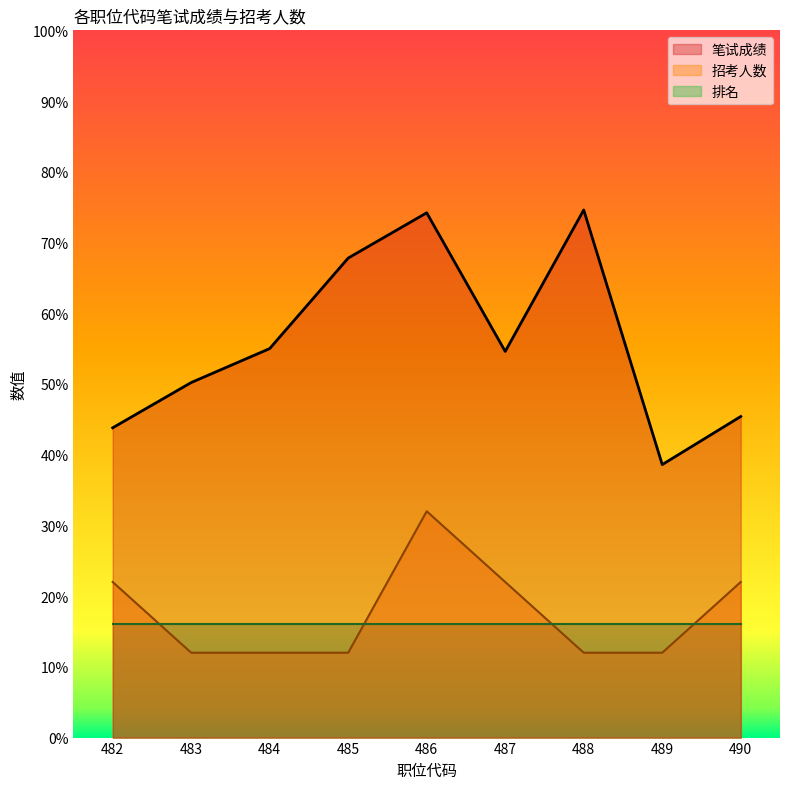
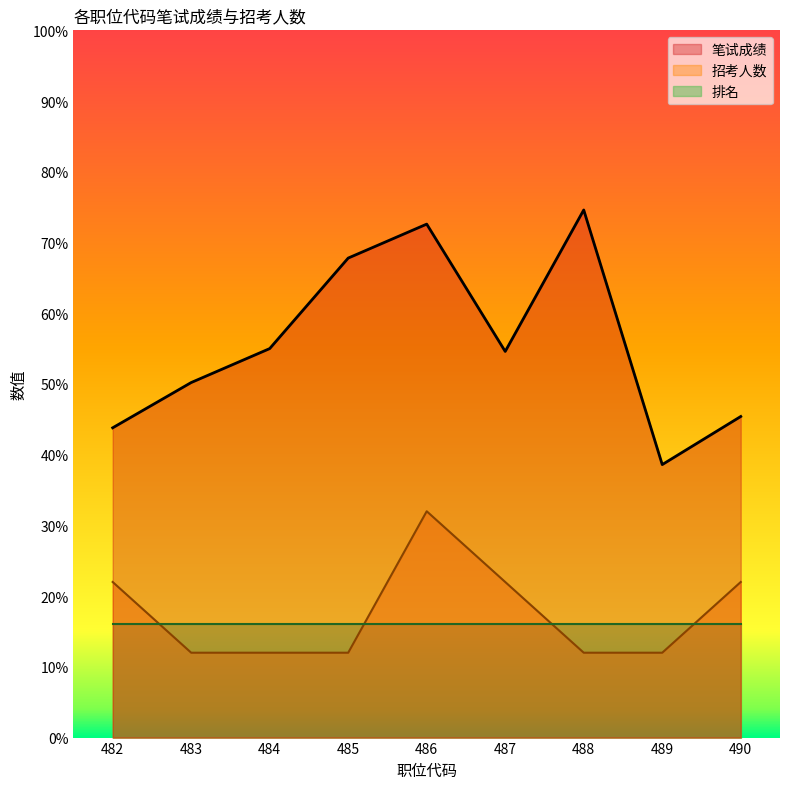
  {
    "笔试成绩": {
      "482": "44%",
      "483": "50%",
      "484": "55%",
      "485": "68%",
-     "486": "74%",
+     "486": "73%",
      "487": "55%",
      "488": "75%",
      "489": "39%",
      "490": "45%"
    },
    "招考人数": {
      "482": "22%",
      "483": "12%",
      "484": "12%",
      "485": "12%",
      "486": "32%",
      "487": "22%",
      "488": "12%",
      "489": "12%",
      "490": "22%"
    },
    "排名": {
      "482": "16%",
      "483": "16%",
      "484": "16%",
      "485": "16%",
      "486": "16%",
      "487": "16%",
      "488": "16%",
      "489": "16%",
      "490": "16%"
    }
  }
